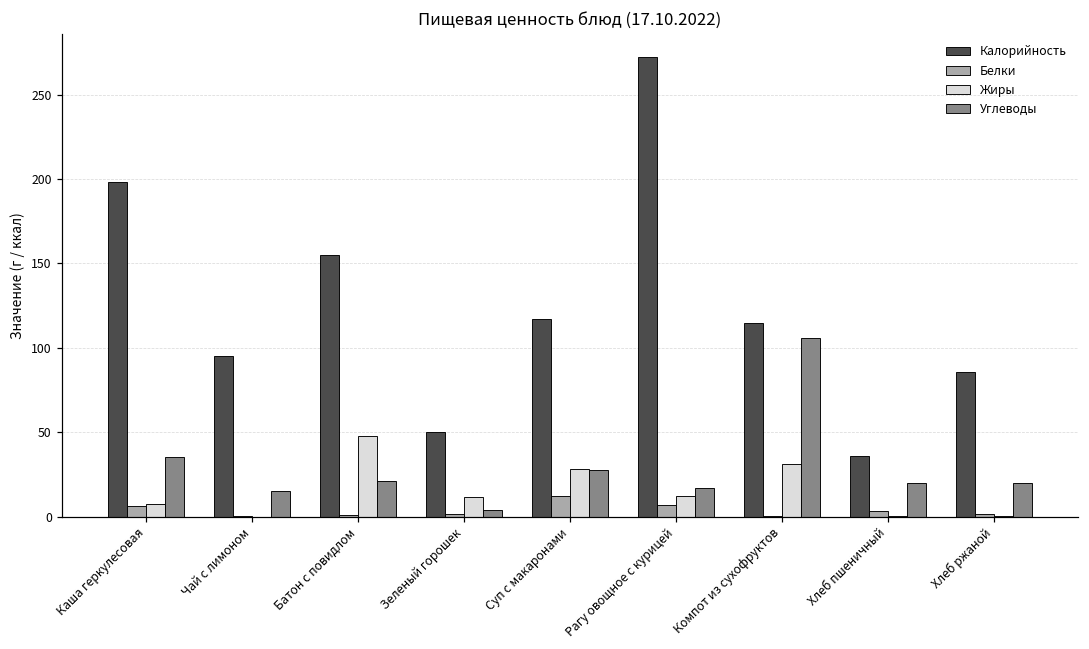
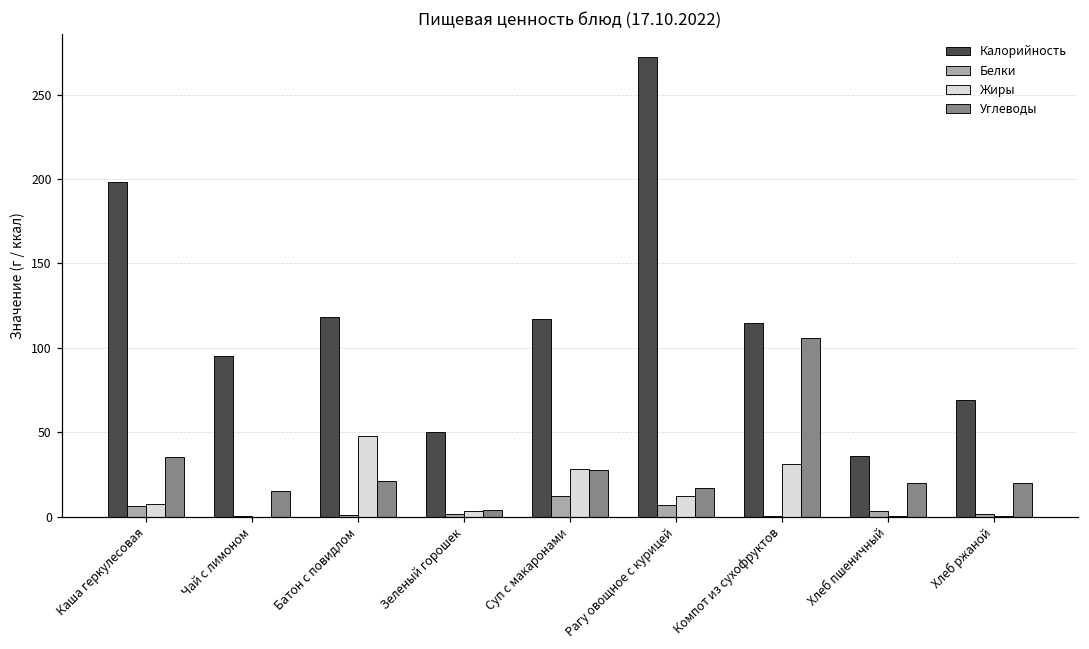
  {
    "Калорийность": {
      "Каша геркулесовая": 198,
      "Чай с лимоном": 95,
-     "Батон с повидлом": 155,
+     "Батон с повидлом": 118,
      "Зеленый горошек": 50,
      "Суп с макаронами": 117,
      "Рагу овощное с курицей": 272,
      "Компот из сухофруктов": 115,
      "Хлеб пшеничный": 36,
-     "Хлеб ржаной": 86
+     "Хлеб ржаной": 69
    },
    "Жиры": {
      "Каша геркулесовая": 7,
      "Чай с лимоном": 0,
      "Батон с повидлом": 48,
-     "Зеленый горошек": 12,
+     "Зеленый горошек": 3,
      "Суп с макаронами": 29,
      "Рагу овощное с курицей": 12,
      "Компот из сухофруктов": 31
    }
  }
